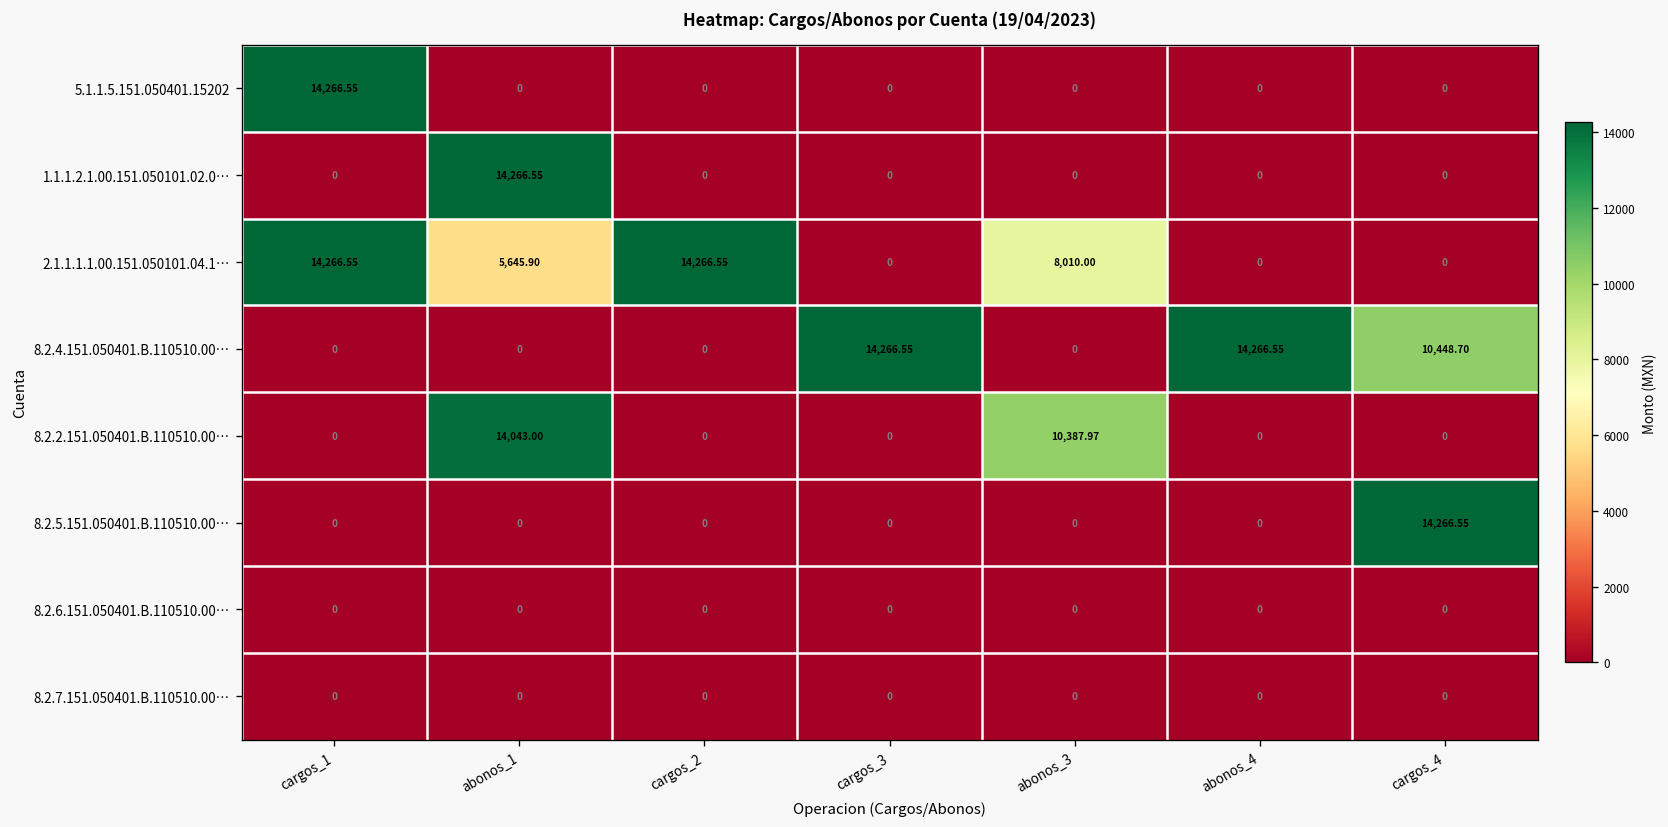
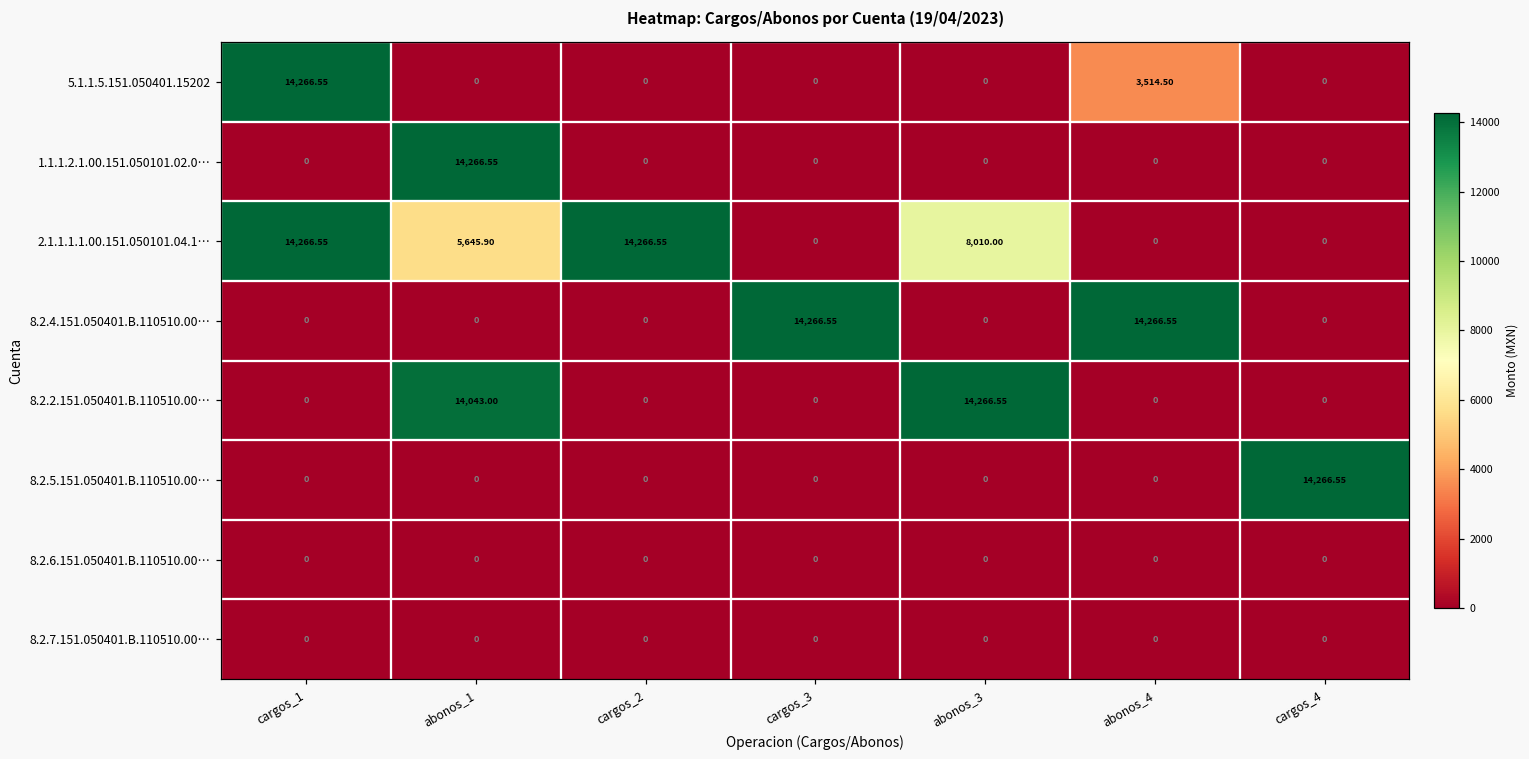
  {
    "5.1.1.5.151.050401.15202": {
      "cargos_1": "14,266.55",
      "abonos_1": "0",
      "cargos_2": "0",
      "cargos_3": "0",
      "abonos_3": "0",
-     "abonos_4": "0",
+     "abonos_4": "3,514.50",
      "cargos_4": "0"
    },
    "1.1.1.2.1.00.151.050101.02.0…": {
      "cargos_1": "0",
      "abonos_1": "14,266.55",
      "cargos_2": "0",
      "cargos_3": "0",
      "abonos_3": "0",
      "abonos_4": "0",
      "cargos_4": "0"
    },
    "2.1.1.1.1.00.151.050101.04.1…": {
      "cargos_1": "14,266.55",
      "abonos_1": "5,645.90",
      "cargos_2": "14,266.55",
      "cargos_3": "0",
      "abonos_3": "8,010.00",
      "abonos_4": "0",
      "cargos_4": "0"
    },
    "8.2.4.151.050401.B.110510.00…": {
      "cargos_1": "0",
      "abonos_1": "0",
      "cargos_2": "0",
      "cargos_3": "14,266.55",
      "abonos_3": "0",
      "abonos_4": "14,266.55",
-     "cargos_4": "10,448.70"
+     "cargos_4": "0"
    },
    "8.2.2.151.050401.B.110510.00…": {
      "cargos_1": "0",
      "abonos_1": "14,043.00",
      "cargos_2": "0",
      "cargos_3": "0",
-     "abonos_3": "10,387.97",
+     "abonos_3": "14,266.55",
      "abonos_4": "0",
      "cargos_4": "0"
    },
    "8.2.5.151.050401.B.110510.00…": {
      "cargos_1": "0",
      "abonos_1": "0",
      "cargos_2": "0",
      "cargos_3": "0",
      "abonos_3": "0",
      "abonos_4": "0",
      "cargos_4": "14,266.55"
    },
    "8.2.6.151.050401.B.110510.00…": {
      "cargos_1": "0",
      "abonos_1": "0",
      "cargos_2": "0",
      "cargos_3": "0",
      "abonos_3": "0",
      "abonos_4": "0",
      "cargos_4": "0"
    },
    "8.2.7.151.050401.B.110510.00…": {
      "cargos_1": "0",
      "abonos_1": "0",
      "cargos_2": "0",
      "cargos_3": "0",
      "abonos_3": "0",
      "abonos_4": "0",
      "cargos_4": "0"
    }
  }
